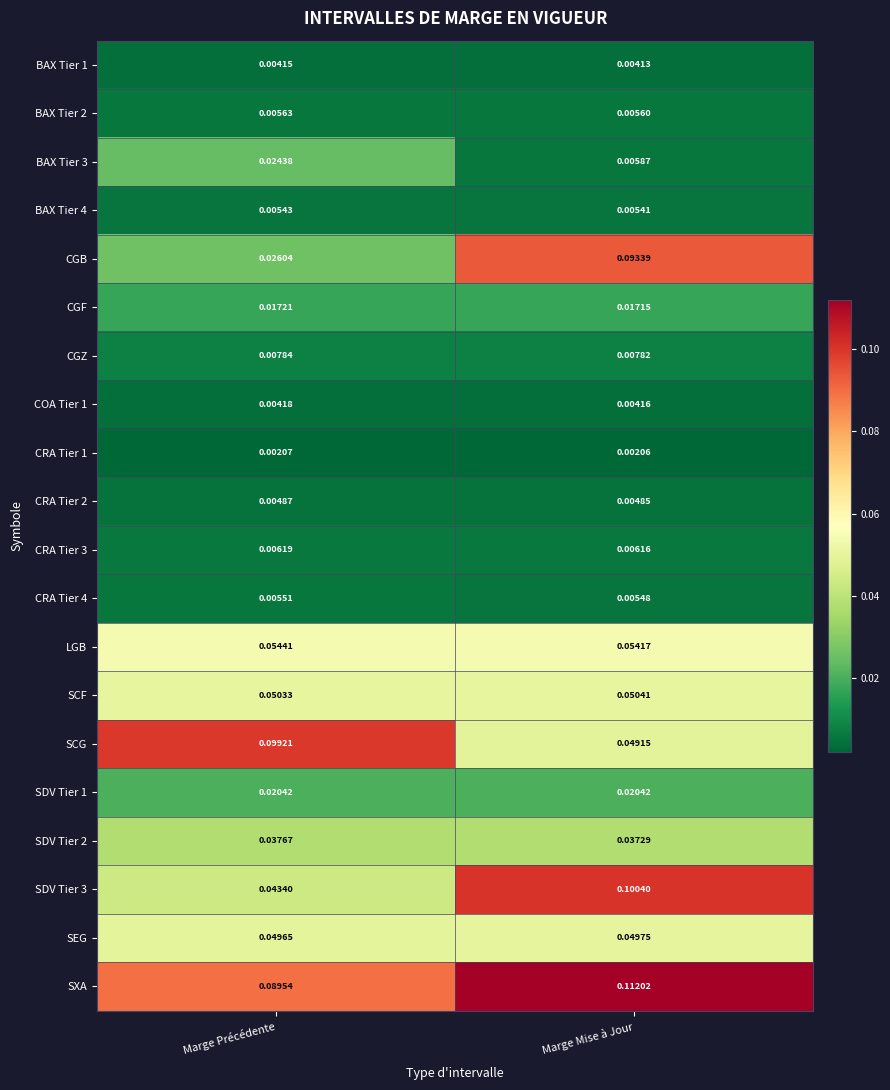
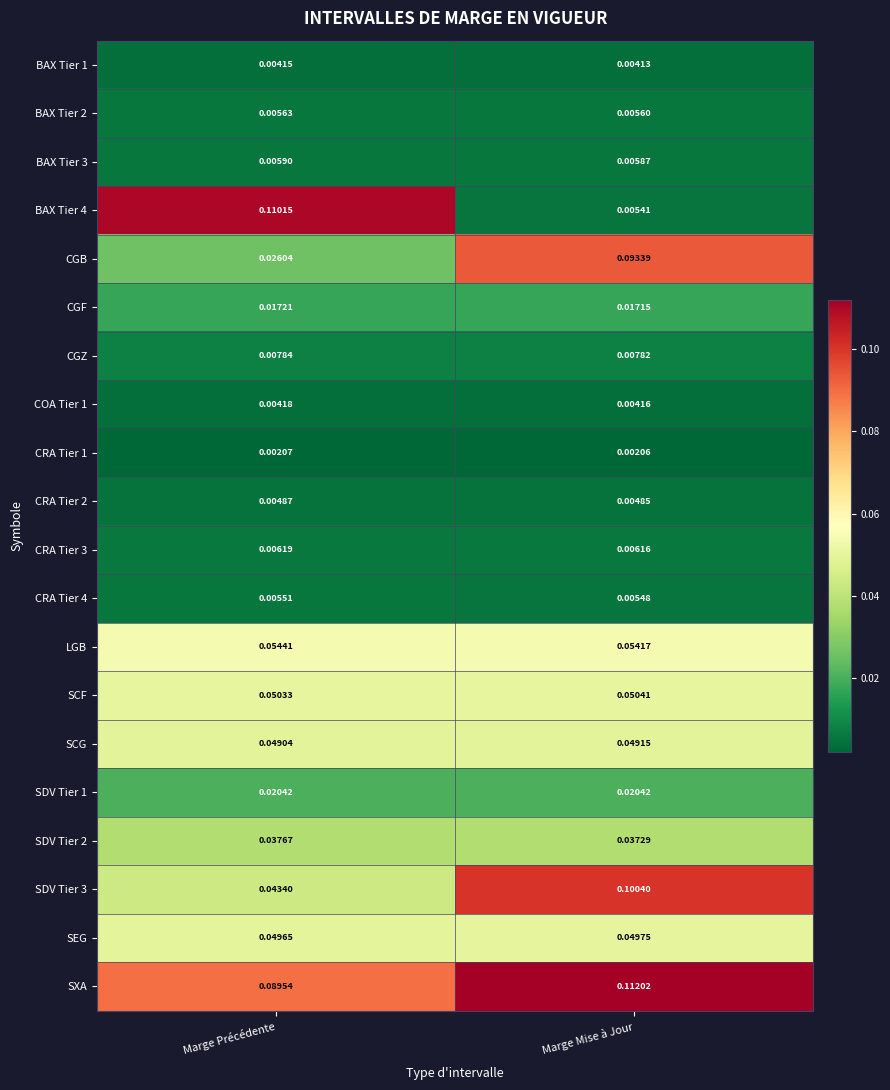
  {
    "BAX Tier 1": {
      "Marge Précédente": 0.00415,
      "Marge Mise à Jour": 0.00413
    },
    "BAX Tier 2": {
      "Marge Précédente": 0.00563,
      "Marge Mise à Jour": 0.00560
    },
    "BAX Tier 3": {
-     "Marge Précédente": 0.02438,
+     "Marge Précédente": 0.00590,
      "Marge Mise à Jour": 0.00587
    },
    "BAX Tier 4": {
-     "Marge Précédente": 0.00543,
+     "Marge Précédente": 0.11015,
      "Marge Mise à Jour": 0.00541
    },
    "CGB": {
      "Marge Précédente": 0.02604,
      "Marge Mise à Jour": 0.09339
    },
    "CGF": {
      "Marge Précédente": 0.01721,
      "Marge Mise à Jour": 0.01715
    },
    "CGZ": {
      "Marge Précédente": 0.00784,
      "Marge Mise à Jour": 0.00782
    },
    "COA Tier 1": {
      "Marge Précédente": 0.00418,
      "Marge Mise à Jour": 0.00416
    },
    "CRA Tier 1": {
      "Marge Précédente": 0.00207,
      "Marge Mise à Jour": 0.00206
    },
    "CRA Tier 2": {
      "Marge Précédente": 0.00487,
      "Marge Mise à Jour": 0.00485
    },
    "CRA Tier 3": {
      "Marge Précédente": 0.00619,
      "Marge Mise à Jour": 0.00616
    },
    "CRA Tier 4": {
      "Marge Précédente": 0.00551,
      "Marge Mise à Jour": 0.00548
    },
    "LGB": {
      "Marge Précédente": 0.05441,
      "Marge Mise à Jour": 0.05417
    },
    "SCF": {
      "Marge Précédente": 0.05033,
      "Marge Mise à Jour": 0.05041
    },
    "SCG": {
-     "Marge Précédente": 0.09921,
+     "Marge Précédente": 0.04904,
      "Marge Mise à Jour": 0.04915
    },
    "SDV Tier 1": {
      "Marge Précédente": 0.02042,
      "Marge Mise à Jour": 0.02042
    },
    "SDV Tier 2": {
      "Marge Précédente": 0.03767,
      "Marge Mise à Jour": 0.03729
    },
    "SDV Tier 3": {
      "Marge Précédente": 0.04340,
      "Marge Mise à Jour": 0.10040
    },
    "SEG": {
      "Marge Précédente": 0.04965,
      "Marge Mise à Jour": 0.04975
    },
    "SXA": {
      "Marge Précédente": 0.08954,
      "Marge Mise à Jour": 0.11202
    }
  }
